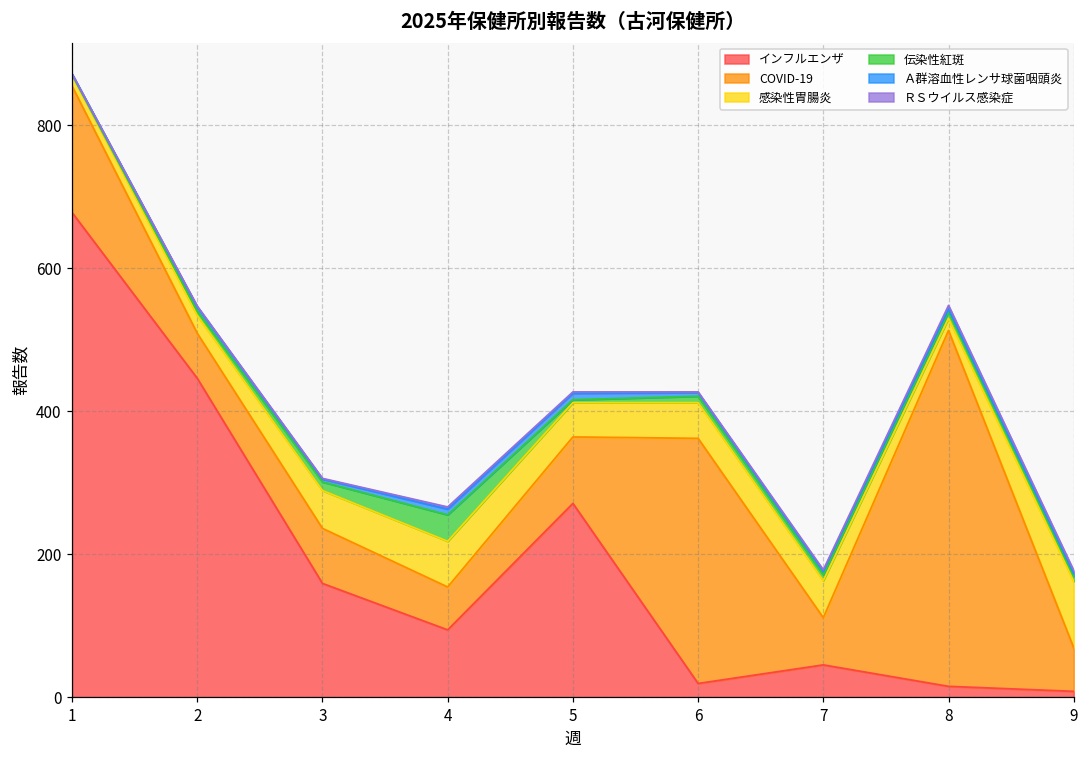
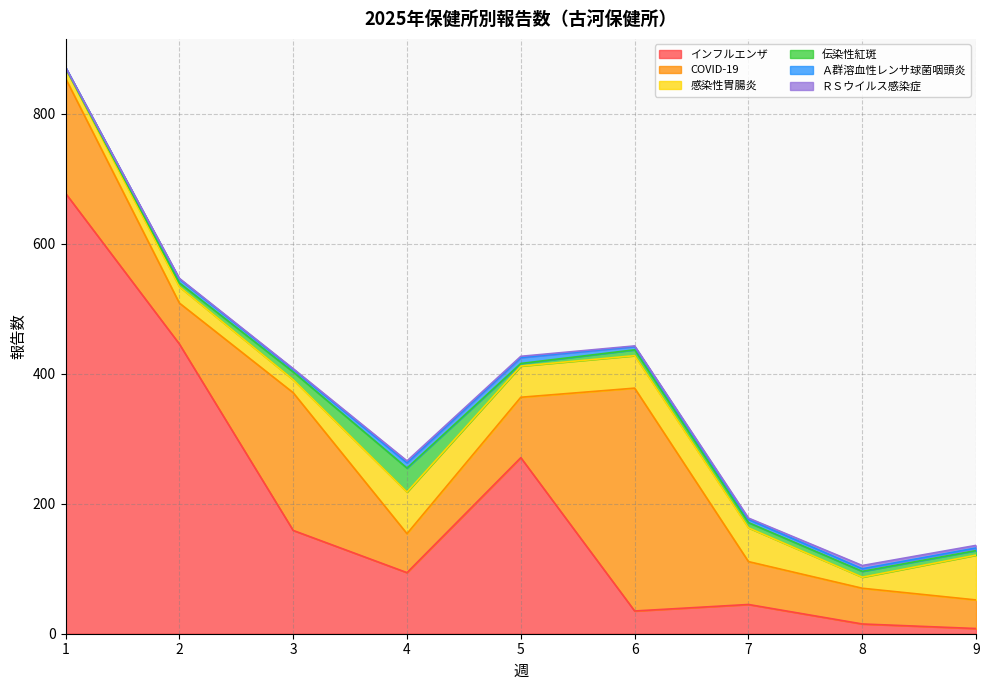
  {
    "インフルエンザ": {
      "1": 680,
      "2": 450,
      "3": 160,
      "4": 90,
      "5": 270,
-     "6": 20,
+     "6": 40,
      "7": 50,
      "8": 20,
      "9": 10
    },
    "COVID-19": {
      "1": 180,
      "2": 60,
-     "3": 80,
+     "3": 210,
      "4": 60,
      "5": 90,
      "6": 340,
      "7": 70,
-     "8": 500,
-     "9": 60
+     "8": 60,
+     "9": 40
    },
    "感染性胃腸炎": {
      "2": 30,
-     "3": 50,
+     "3": 20,
      "4": 60,
      "5": 50,
      "6": 50,
      "7": 50,
      "8": 20,
-     "9": 90
+     "9": 70
    },
    "伝染性紅斑": {
      "2": 10,
      "3": 10,
      "4": 40,
      "5": 0,
      "6": 10,
      "7": 10,
      "8": 10,
      "9": 10
    },
    "Ａ群溶血性レンサ球菌咽頭炎": {
      "8": 0,
      "9": 0
    },
    "ＲＳウイルス感染症": {
      "8": 10,
      "9": 0
    }
  }
